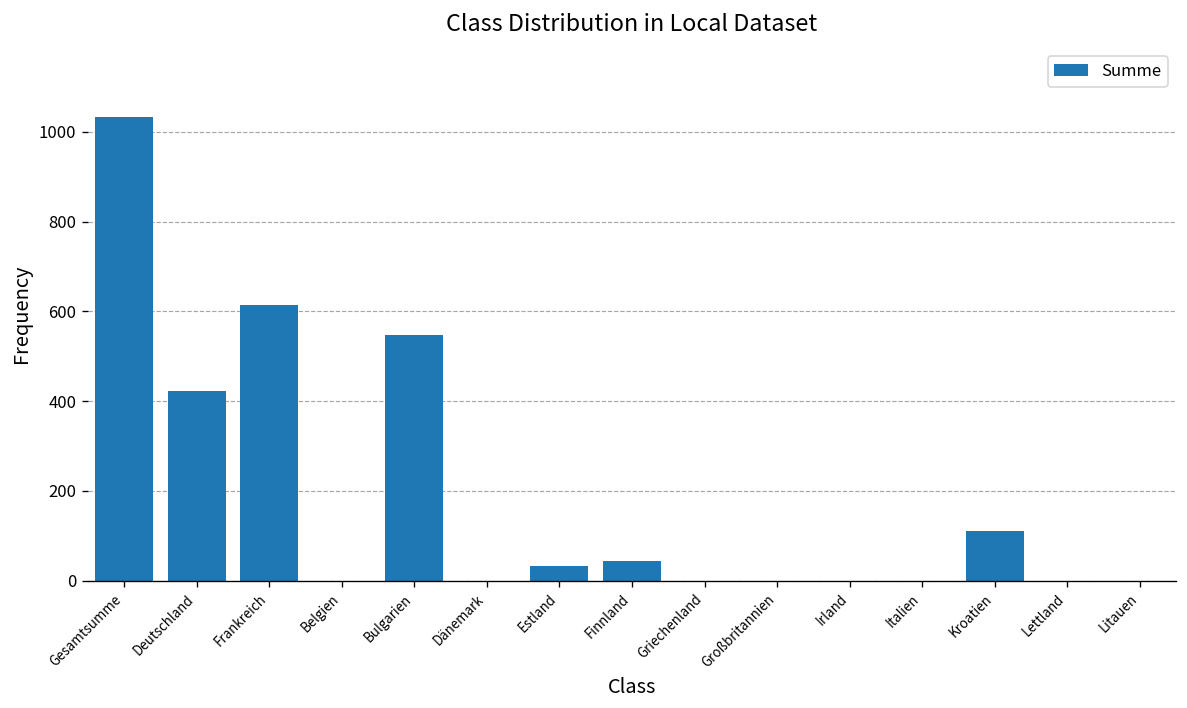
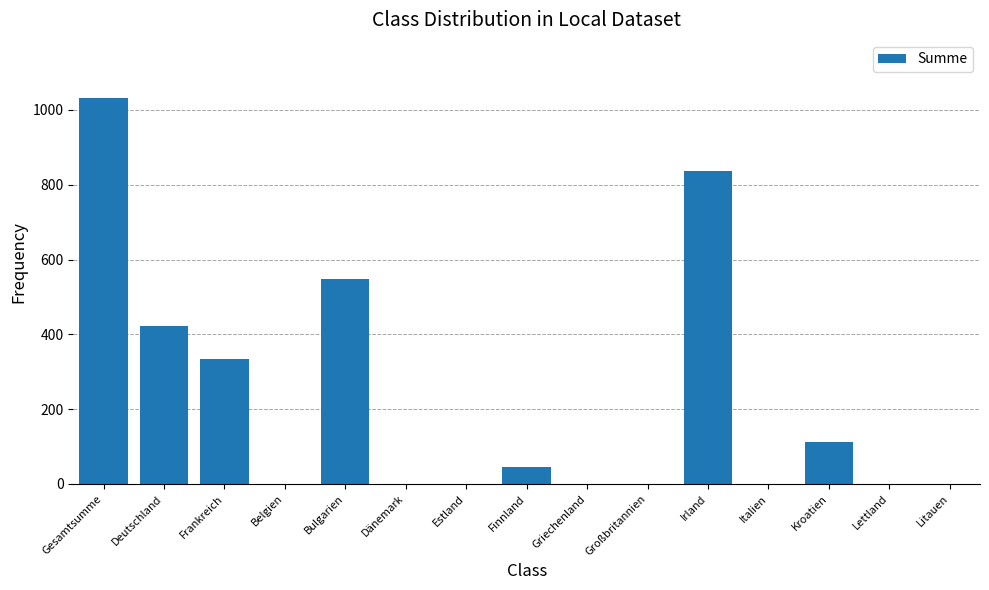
  {
    "Gesamtsumme": 1030,
    "Deutschland": 420,
-   "Frankreich": 620,
+   "Frankreich": 340,
    "Belgien": 0,
    "Bulgarien": 550,
    "Dänemark": 0,
-   "Estland": 30,
+   "Estland": 0,
    "Finnland": 40,
    "Griechenland": 0,
    "Großbritannien": 0,
-   "Irland": 0,
+   "Irland": 840,
    "Italien": 0,
    "Kroatien": 110,
    "Lettland": 0,
    "Litauen": 0
  }
